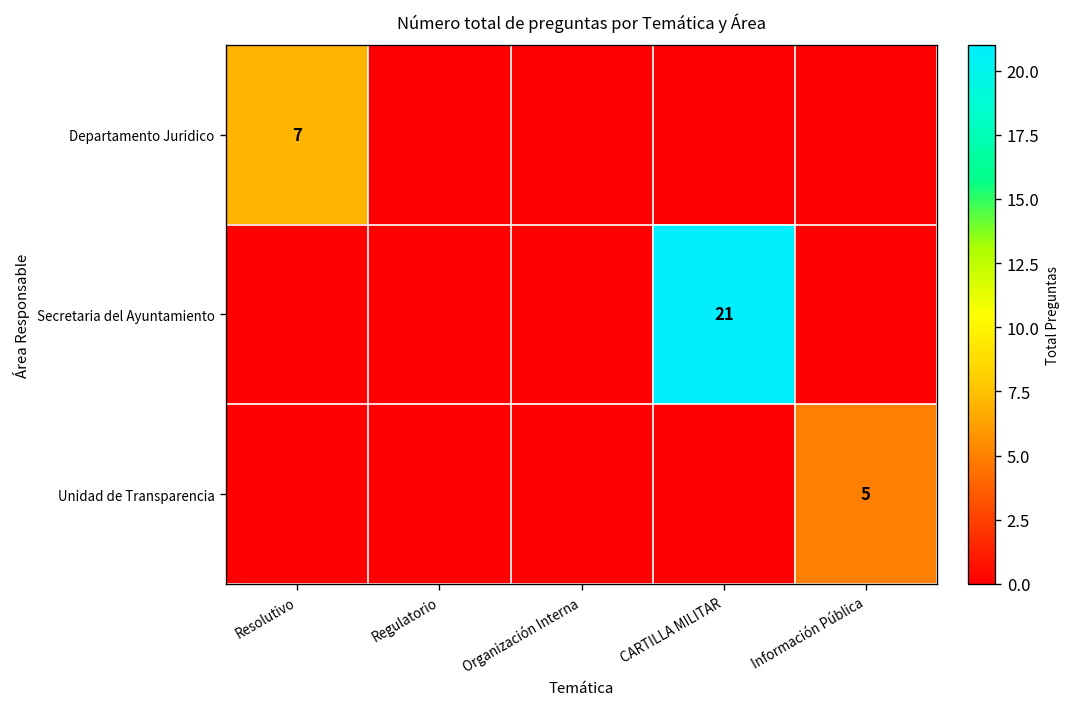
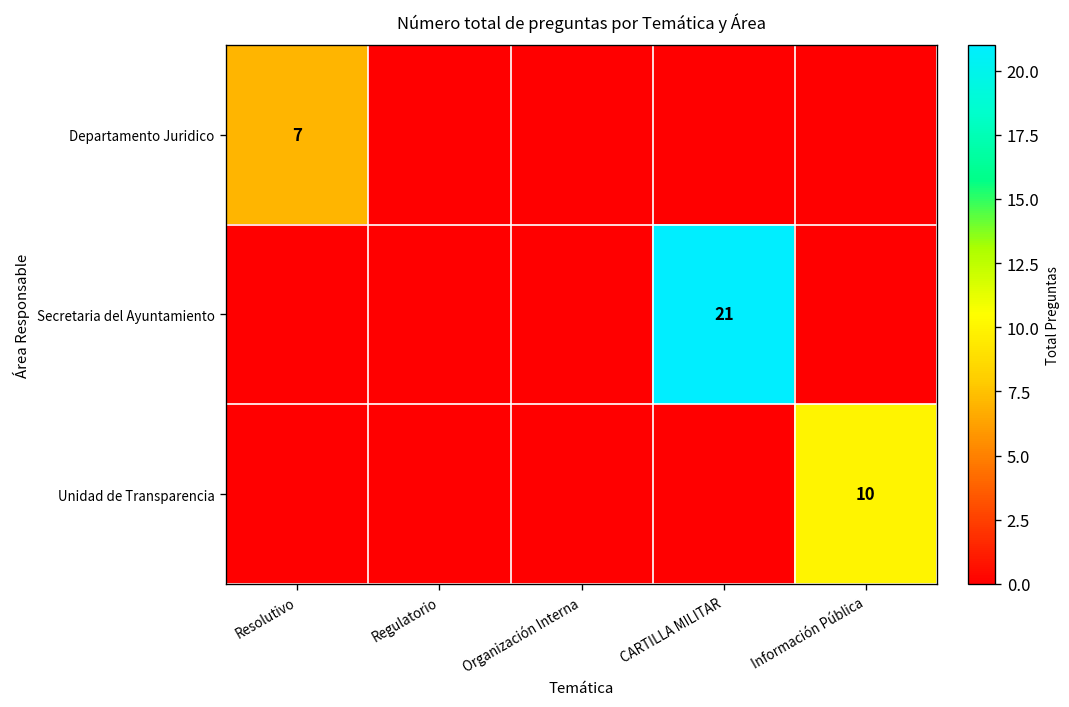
  {
    "Departamento Juridico": {
      "Resolutivo": 7
    },
    "Secretaria del Ayuntamiento": {
      "CARTILLA MILITAR": 21
    },
    "Unidad de Transparencia": {
-     "Información Pública": 5
+     "Información Pública": 10
    }
  }
